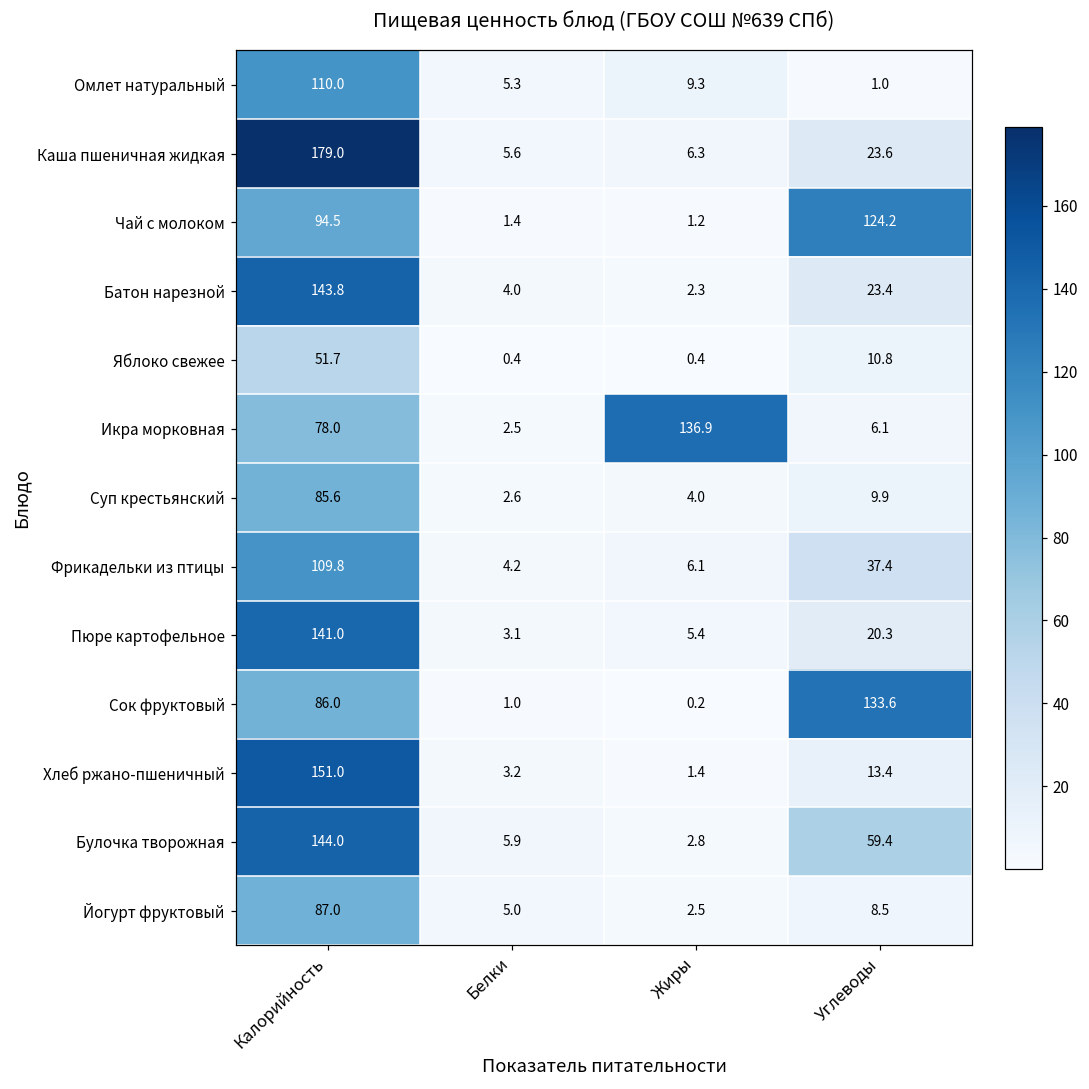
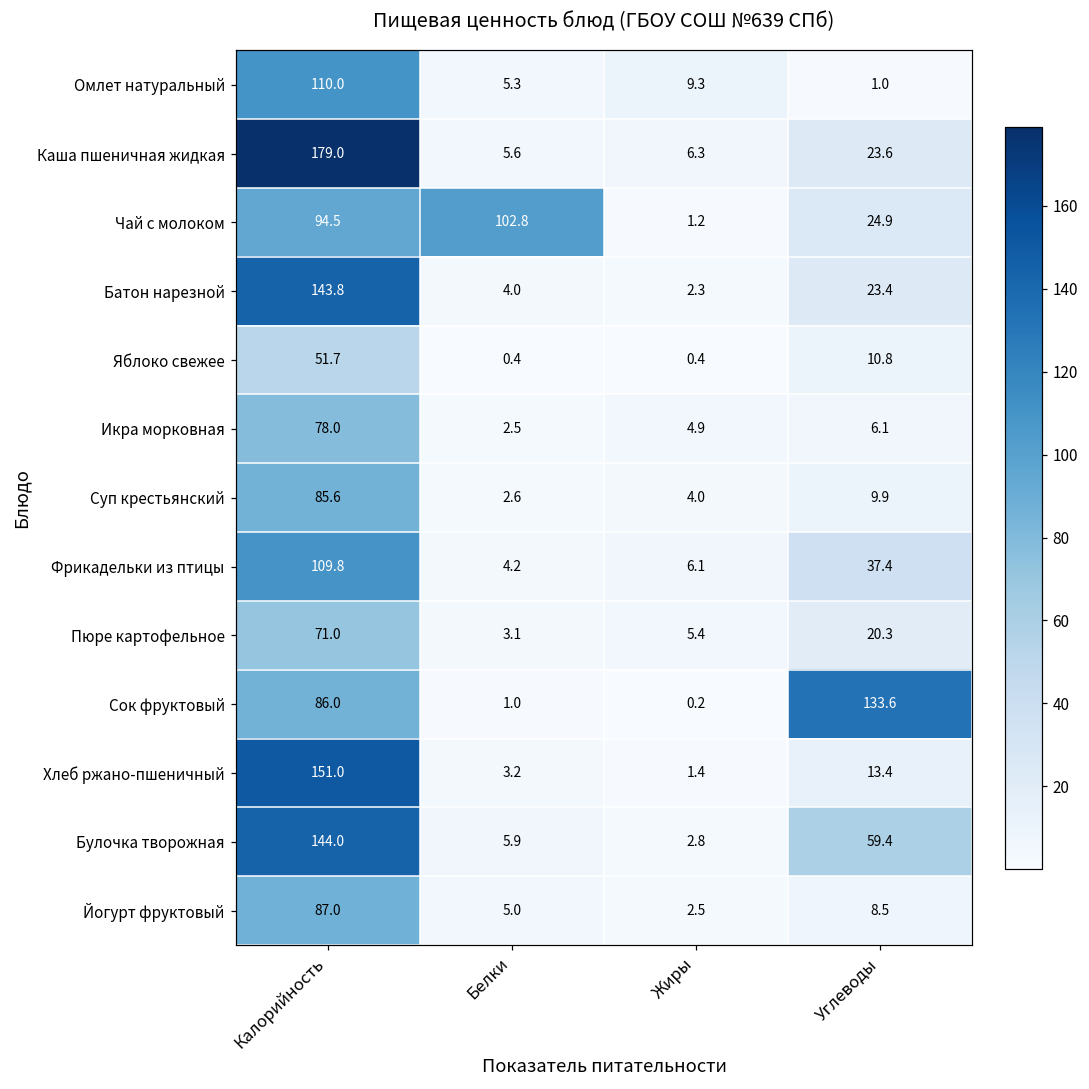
  {
    "Омлет натуральный": {
      "Калорийность": 110.0,
      "Белки": 5.3,
      "Жиры": 9.3,
      "Углеводы": 1.0
    },
    "Каша пшеничная жидкая": {
      "Калорийность": 179.0,
      "Белки": 5.6,
      "Жиры": 6.3,
      "Углеводы": 23.6
    },
    "Чай с молоком": {
      "Калорийность": 94.5,
-     "Белки": 1.4,
+     "Белки": 102.8,
      "Жиры": 1.2,
-     "Углеводы": 124.2
+     "Углеводы": 24.9
    },
    "Батон нарезной": {
      "Калорийность": 143.8,
      "Белки": 4.0,
      "Жиры": 2.3,
      "Углеводы": 23.4
    },
    "Яблоко свежее": {
      "Калорийность": 51.7,
      "Белки": 0.4,
      "Жиры": 0.4,
      "Углеводы": 10.8
    },
    "Икра морковная": {
      "Калорийность": 78.0,
      "Белки": 2.5,
-     "Жиры": 136.9,
+     "Жиры": 4.9,
      "Углеводы": 6.1
    },
    "Суп крестьянский": {
      "Калорийность": 85.6,
      "Белки": 2.6,
      "Жиры": 4.0,
      "Углеводы": 9.9
    },
    "Фрикадельки из птицы": {
      "Калорийность": 109.8,
      "Белки": 4.2,
      "Жиры": 6.1,
      "Углеводы": 37.4
    },
    "Пюре картофельное": {
-     "Калорийность": 141.0,
+     "Калорийность": 71.0,
      "Белки": 3.1,
      "Жиры": 5.4,
      "Углеводы": 20.3
    },
    "Сок фруктовый": {
      "Калорийность": 86.0,
      "Белки": 1.0,
      "Жиры": 0.2,
      "Углеводы": 133.6
    },
    "Хлеб ржано-пшеничный": {
      "Калорийность": 151.0,
      "Белки": 3.2,
      "Жиры": 1.4,
      "Углеводы": 13.4
    },
    "Булочка творожная": {
      "Калорийность": 144.0,
      "Белки": 5.9,
      "Жиры": 2.8,
      "Углеводы": 59.4
    },
    "Йогурт фруктовый": {
      "Калорийность": 87.0,
      "Белки": 5.0,
      "Жиры": 2.5,
      "Углеводы": 8.5
    }
  }
